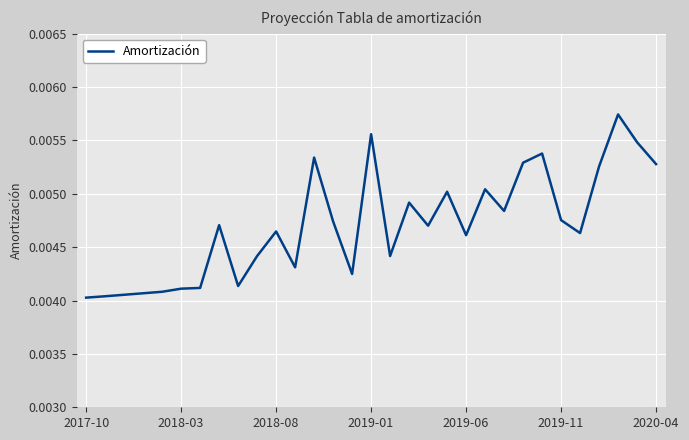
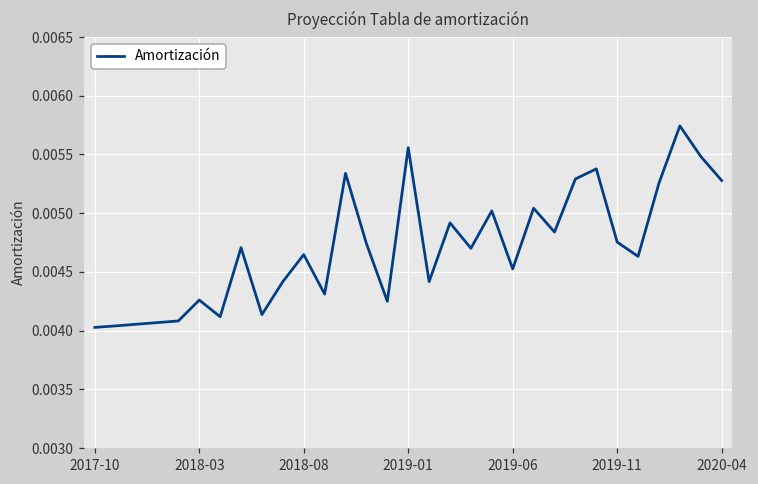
  {
    "2017-10": 0.00403,
-   "2018-03": 0.00411,
+   "2018-03": 0.00426,
    "2018-08": 0.00465,
    "2019-01": 0.00556,
-   "2019-06": 0.00461,
+   "2019-06": 0.00453,
    "2019-11": 0.00475,
    "2020-04": 0.00528
  }
